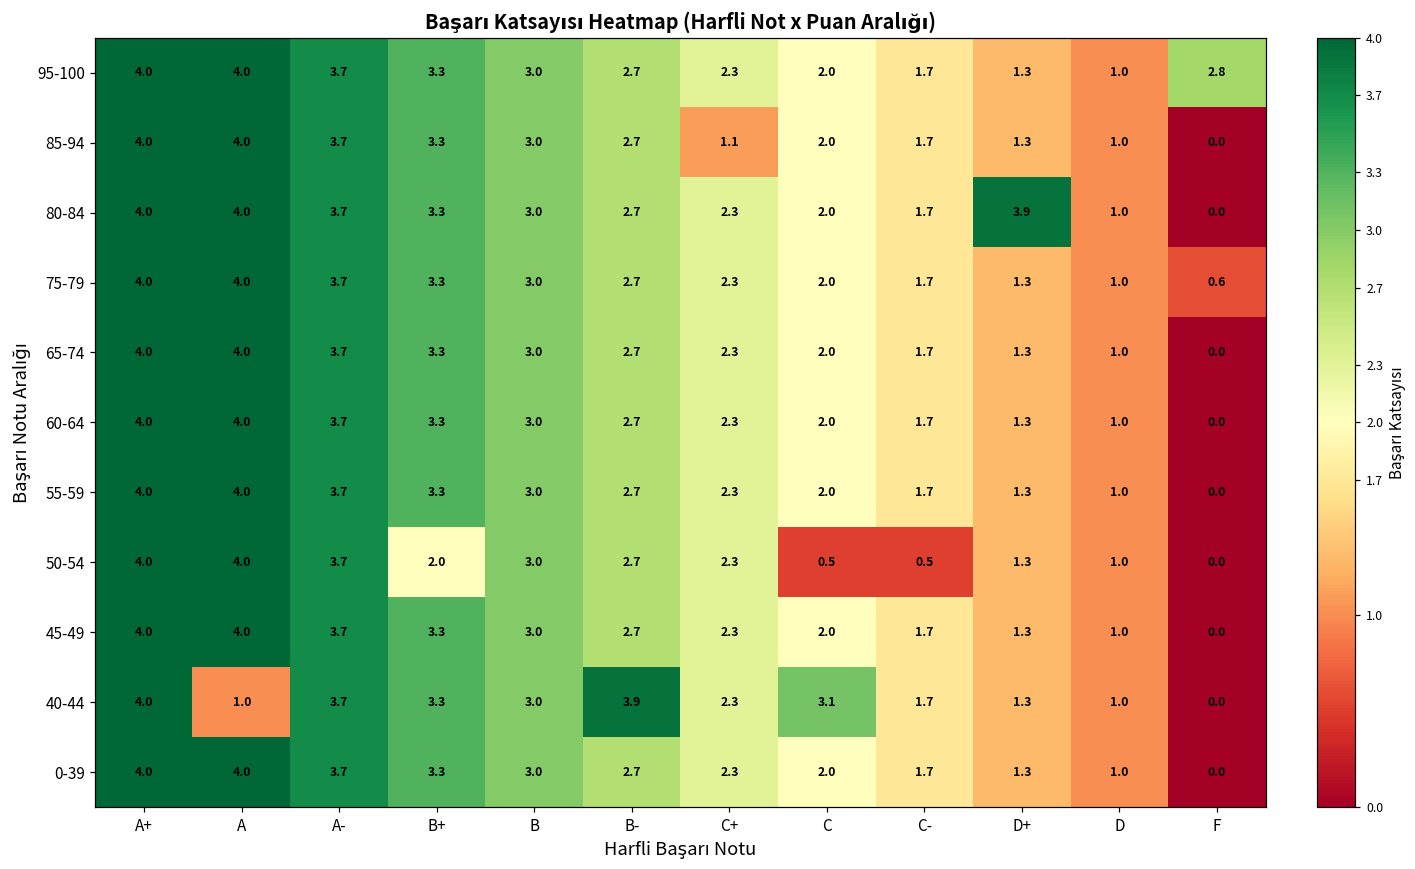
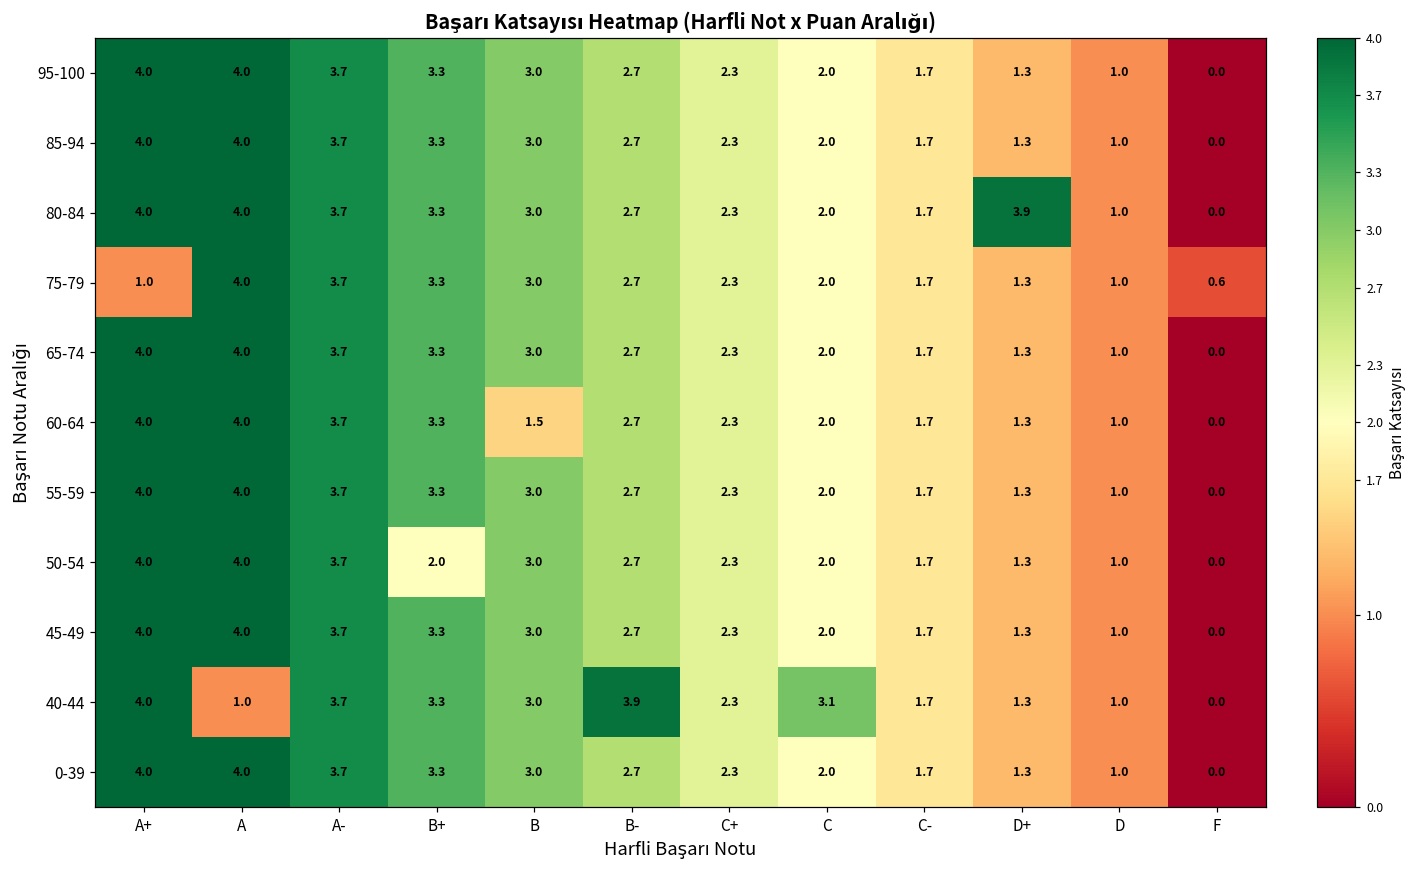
  {
    "95-100": {
      "A+": 4.0,
      "A": 4.0,
      "A-": 3.7,
      "B+": 3.3,
      "B": 3.0,
      "B-": 2.7,
      "C+": 2.3,
      "C": 2.0,
      "C-": 1.7,
      "D+": 1.3,
      "D": 1.0,
-     "F": 2.8
+     "F": 0.0
    },
    "85-94": {
      "A+": 4.0,
      "A": 4.0,
      "A-": 3.7,
      "B+": 3.3,
      "B": 3.0,
      "B-": 2.7,
-     "C+": 1.1,
+     "C+": 2.3,
      "C": 2.0,
      "C-": 1.7,
      "D+": 1.3,
      "D": 1.0,
      "F": 0.0
    },
    "80-84": {
      "A+": 4.0,
      "A": 4.0,
      "A-": 3.7,
      "B+": 3.3,
      "B": 3.0,
      "B-": 2.7,
      "C+": 2.3,
      "C": 2.0,
      "C-": 1.7,
      "D+": 3.9,
      "D": 1.0,
      "F": 0.0
    },
    "75-79": {
-     "A+": 4.0,
+     "A+": 1.0,
      "A": 4.0,
      "A-": 3.7,
      "B+": 3.3,
      "B": 3.0,
      "B-": 2.7,
      "C+": 2.3,
      "C": 2.0,
      "C-": 1.7,
      "D+": 1.3,
      "D": 1.0,
      "F": 0.6
    },
    "65-74": {
      "A+": 4.0,
      "A": 4.0,
      "A-": 3.7,
      "B+": 3.3,
      "B": 3.0,
      "B-": 2.7,
      "C+": 2.3,
      "C": 2.0,
      "C-": 1.7,
      "D+": 1.3,
      "D": 1.0,
      "F": 0.0
    },
    "60-64": {
      "A+": 4.0,
      "A": 4.0,
      "A-": 3.7,
      "B+": 3.3,
-     "B": 3.0,
+     "B": 1.5,
      "B-": 2.7,
      "C+": 2.3,
      "C": 2.0,
      "C-": 1.7,
      "D+": 1.3,
      "D": 1.0,
      "F": 0.0
    },
    "55-59": {
      "A+": 4.0,
      "A": 4.0,
      "A-": 3.7,
      "B+": 3.3,
      "B": 3.0,
      "B-": 2.7,
      "C+": 2.3,
      "C": 2.0,
      "C-": 1.7,
      "D+": 1.3,
      "D": 1.0,
      "F": 0.0
    },
    "50-54": {
      "A+": 4.0,
      "A": 4.0,
      "A-": 3.7,
      "B+": 2.0,
      "B": 3.0,
      "B-": 2.7,
      "C+": 2.3,
-     "C": 0.5,
-     "C-": 0.5,
+     "C": 2.0,
+     "C-": 1.7,
      "D+": 1.3,
      "D": 1.0,
      "F": 0.0
    },
    "45-49": {
      "A+": 4.0,
      "A": 4.0,
      "A-": 3.7,
      "B+": 3.3,
      "B": 3.0,
      "B-": 2.7,
      "C+": 2.3,
      "C": 2.0,
      "C-": 1.7,
      "D+": 1.3,
      "D": 1.0,
      "F": 0.0
    },
    "40-44": {
      "A+": 4.0,
      "A": 1.0,
      "A-": 3.7,
      "B+": 3.3,
      "B": 3.0,
      "B-": 3.9,
      "C+": 2.3,
      "C": 3.1,
      "C-": 1.7,
      "D+": 1.3,
      "D": 1.0,
      "F": 0.0
    },
    "0-39": {
      "A+": 4.0,
      "A": 4.0,
      "A-": 3.7,
      "B+": 3.3,
      "B": 3.0,
      "B-": 2.7,
      "C+": 2.3,
      "C": 2.0,
      "C-": 1.7,
      "D+": 1.3,
      "D": 1.0,
      "F": 0.0
    }
  }
